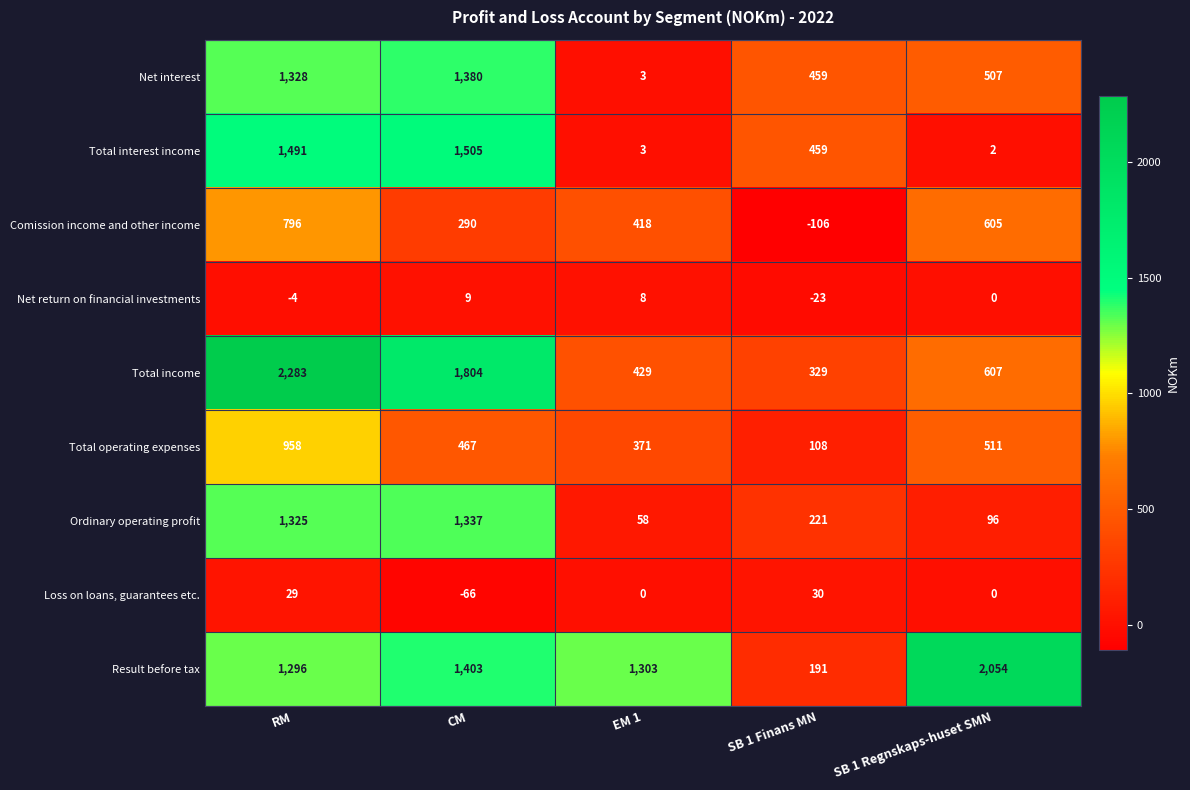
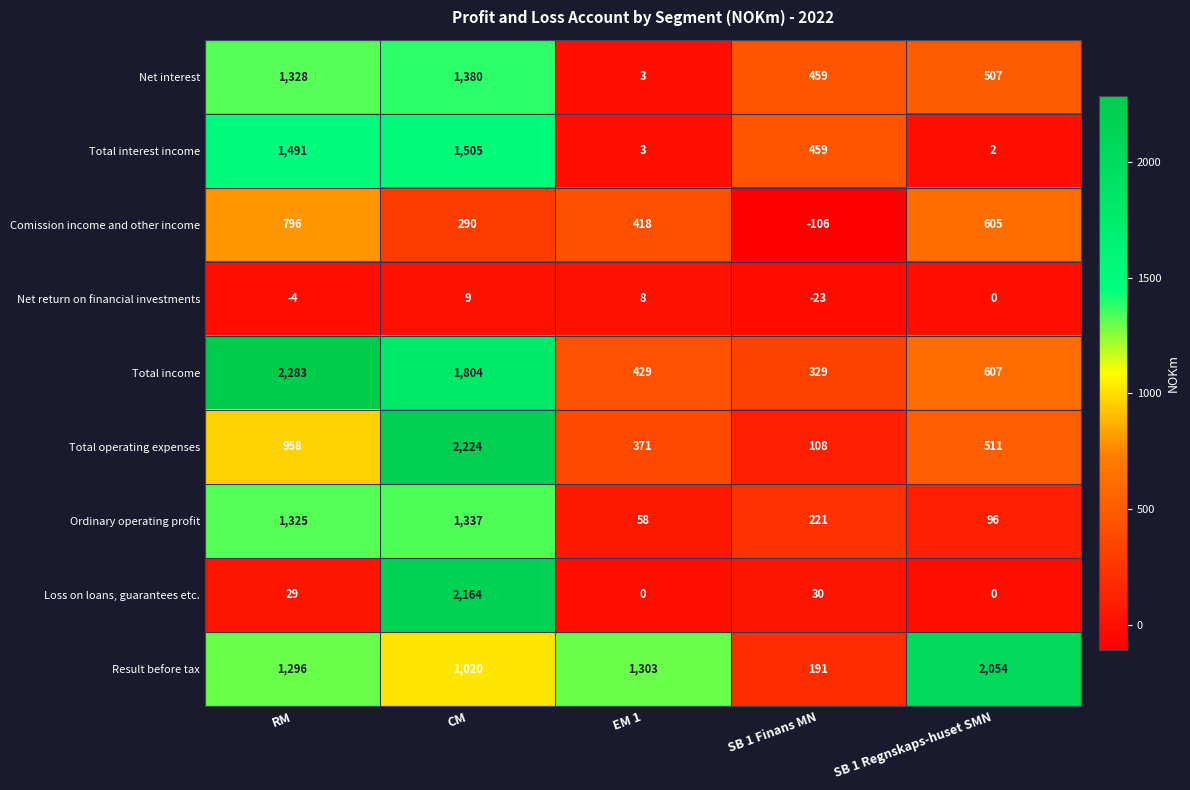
  {
    "Net interest": {
      "RM": "1,328",
      "CM": "1,380",
      "EM 1": "3",
      "SB 1 Finans MN": "459",
      "SB 1 Regnskaps-huset SMN": "507"
    },
    "Total interest income": {
      "RM": "1,491",
      "CM": "1,505",
      "EM 1": "3",
      "SB 1 Finans MN": "459",
      "SB 1 Regnskaps-huset SMN": "2"
    },
    "Comission income and other income": {
      "RM": "796",
      "CM": "290",
      "EM 1": "418",
      "SB 1 Finans MN": "-106",
      "SB 1 Regnskaps-huset SMN": "605"
    },
    "Net return on financial investments": {
      "RM": "-4",
      "CM": "9",
      "EM 1": "8",
      "SB 1 Finans MN": "-23",
      "SB 1 Regnskaps-huset SMN": "0"
    },
    "Total income": {
      "RM": "2,283",
      "CM": "1,804",
      "EM 1": "429",
      "SB 1 Finans MN": "329",
      "SB 1 Regnskaps-huset SMN": "607"
    },
    "Total operating expenses": {
      "RM": "958",
-     "CM": "467",
+     "CM": "2,224",
      "EM 1": "371",
      "SB 1 Finans MN": "108",
      "SB 1 Regnskaps-huset SMN": "511"
    },
    "Ordinary operating profit": {
      "RM": "1,325",
      "CM": "1,337",
      "EM 1": "58",
      "SB 1 Finans MN": "221",
      "SB 1 Regnskaps-huset SMN": "96"
    },
    "Loss on loans, guarantees etc.": {
      "RM": "29",
-     "CM": "-66",
+     "CM": "2,164",
      "EM 1": "0",
      "SB 1 Finans MN": "30",
      "SB 1 Regnskaps-huset SMN": "0"
    },
    "Result before tax": {
      "RM": "1,296",
-     "CM": "1,403",
+     "CM": "1,020",
      "EM 1": "1,303",
      "SB 1 Finans MN": "191",
      "SB 1 Regnskaps-huset SMN": "2,054"
    }
  }
